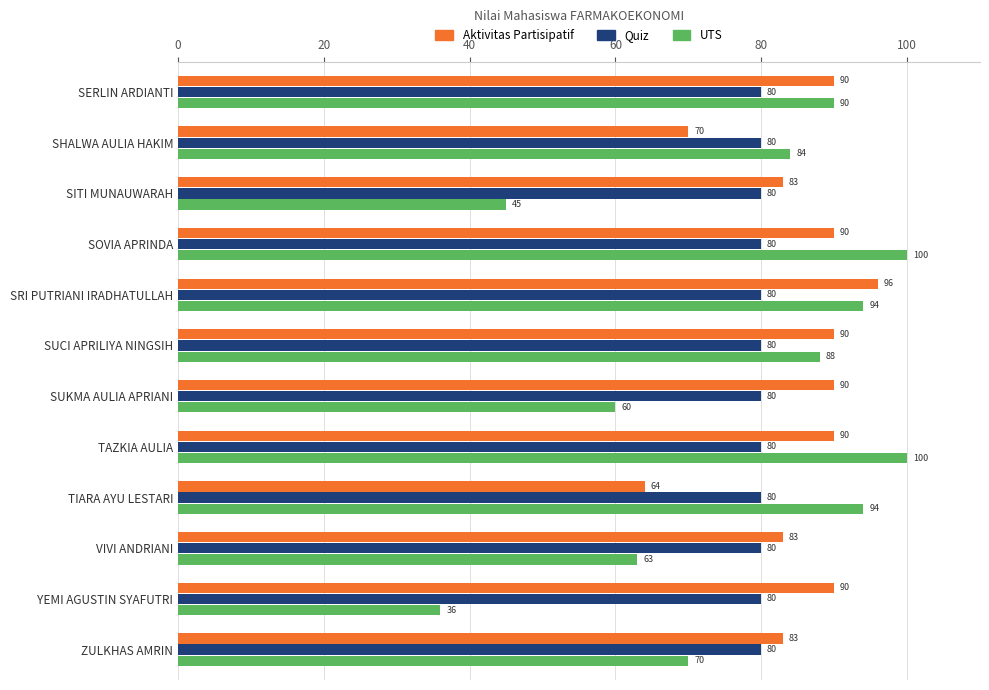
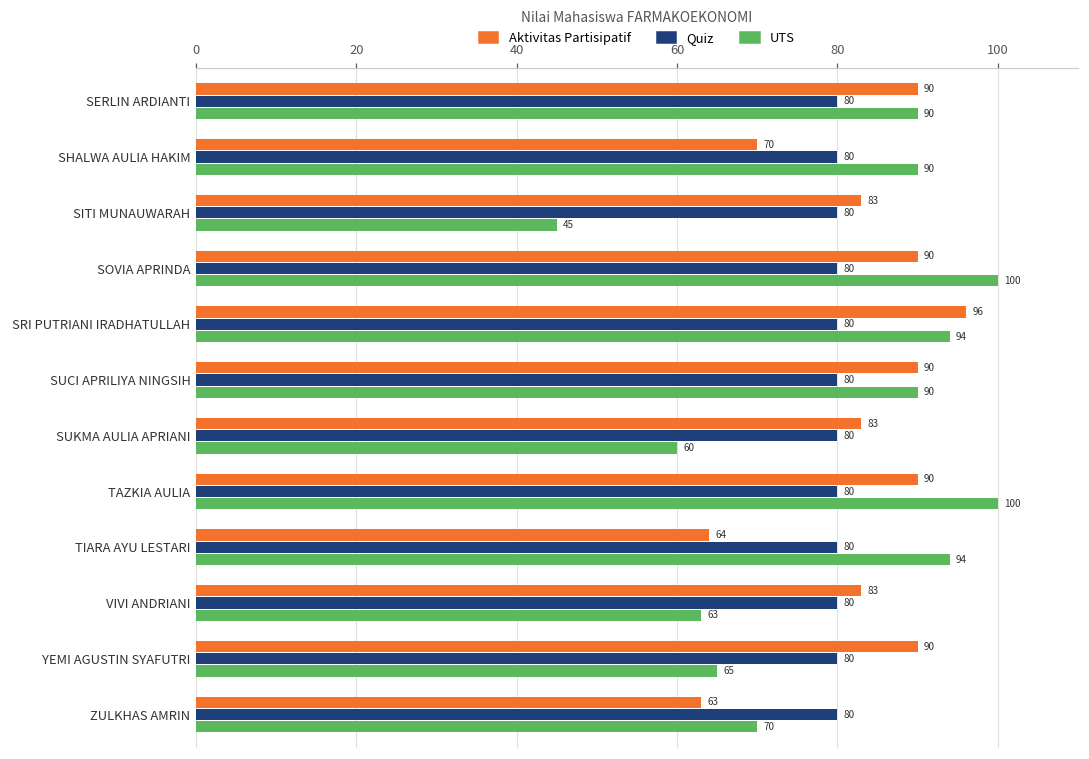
  {
    "Aktivitas Partisipatif": {
      "SERLIN ARDIANTI": 90,
      "SHALWA AULIA HAKIM": 70,
      "SITI MUNAUWARAH": 83,
      "SOVIA APRINDA": 90,
      "SRI PUTRIANI IRADHATULLAH": 96,
      "SUCI APRILIYA NINGSIH": 90,
-     "SUKMA AULIA APRIANI": 90,
+     "SUKMA AULIA APRIANI": 83,
      "TAZKIA AULIA": 90,
      "TIARA AYU LESTARI": 64,
      "VIVI ANDRIANI": 83,
      "YEMI AGUSTIN SYAFUTRI": 90,
-     "ZULKHAS AMRIN": 83
+     "ZULKHAS AMRIN": 63
    },
    "Quiz": {
      "SERLIN ARDIANTI": 80,
      "SHALWA AULIA HAKIM": 80,
      "SITI MUNAUWARAH": 80,
      "SOVIA APRINDA": 80,
      "SRI PUTRIANI IRADHATULLAH": 80,
      "SUCI APRILIYA NINGSIH": 80,
      "SUKMA AULIA APRIANI": 80,
      "TAZKIA AULIA": 80,
      "TIARA AYU LESTARI": 80,
      "VIVI ANDRIANI": 80,
      "YEMI AGUSTIN SYAFUTRI": 80,
      "ZULKHAS AMRIN": 80
    },
    "UTS": {
      "SERLIN ARDIANTI": 90,
-     "SHALWA AULIA HAKIM": 84,
+     "SHALWA AULIA HAKIM": 90,
      "SITI MUNAUWARAH": 45,
      "SOVIA APRINDA": 100,
      "SRI PUTRIANI IRADHATULLAH": 94,
-     "SUCI APRILIYA NINGSIH": 88,
+     "SUCI APRILIYA NINGSIH": 90,
      "SUKMA AULIA APRIANI": 60,
      "TAZKIA AULIA": 100,
      "TIARA AYU LESTARI": 94,
      "VIVI ANDRIANI": 63,
-     "YEMI AGUSTIN SYAFUTRI": 36,
+     "YEMI AGUSTIN SYAFUTRI": 65,
      "ZULKHAS AMRIN": 70
    }
  }
